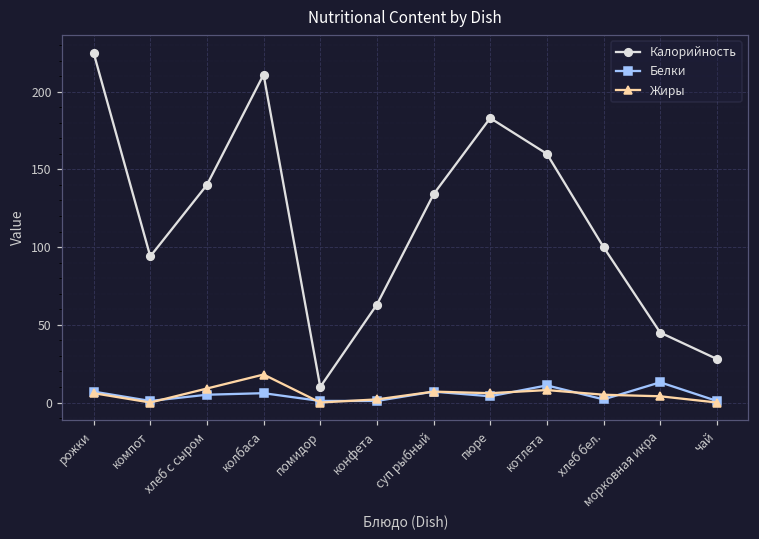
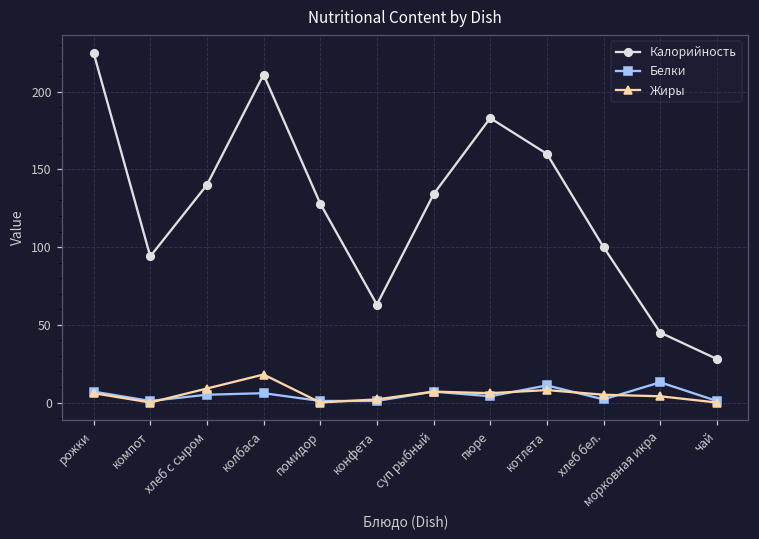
  {
    "Калорийность": {
      "рожки": 225,
      "компот": 94,
      "хлеб с сыром": 140,
      "колбаса": 211,
-     "помидор": 10,
+     "помидор": 128,
      "конфета": 63,
      "суп рыбный": 134,
      "пюре": 183,
      "котлета": 160,
      "хлеб бел.": 100,
      "морковная икра": 45,
      "чай": 28
    },
    "Белки": {
      "хлеб с сыром": 5,
      "колбаса": 6,
      "пюре": 4,
      "котлета": 11,
      "хлеб бел.": 2,
      "морковная икра": 13
    },
    "Жиры": {
      "хлеб с сыром": 9,
      "колбаса": 18,
      "пюре": 6,
      "котлета": 8,
      "хлеб бел.": 5,
      "морковная икра": 4
    }
  }
